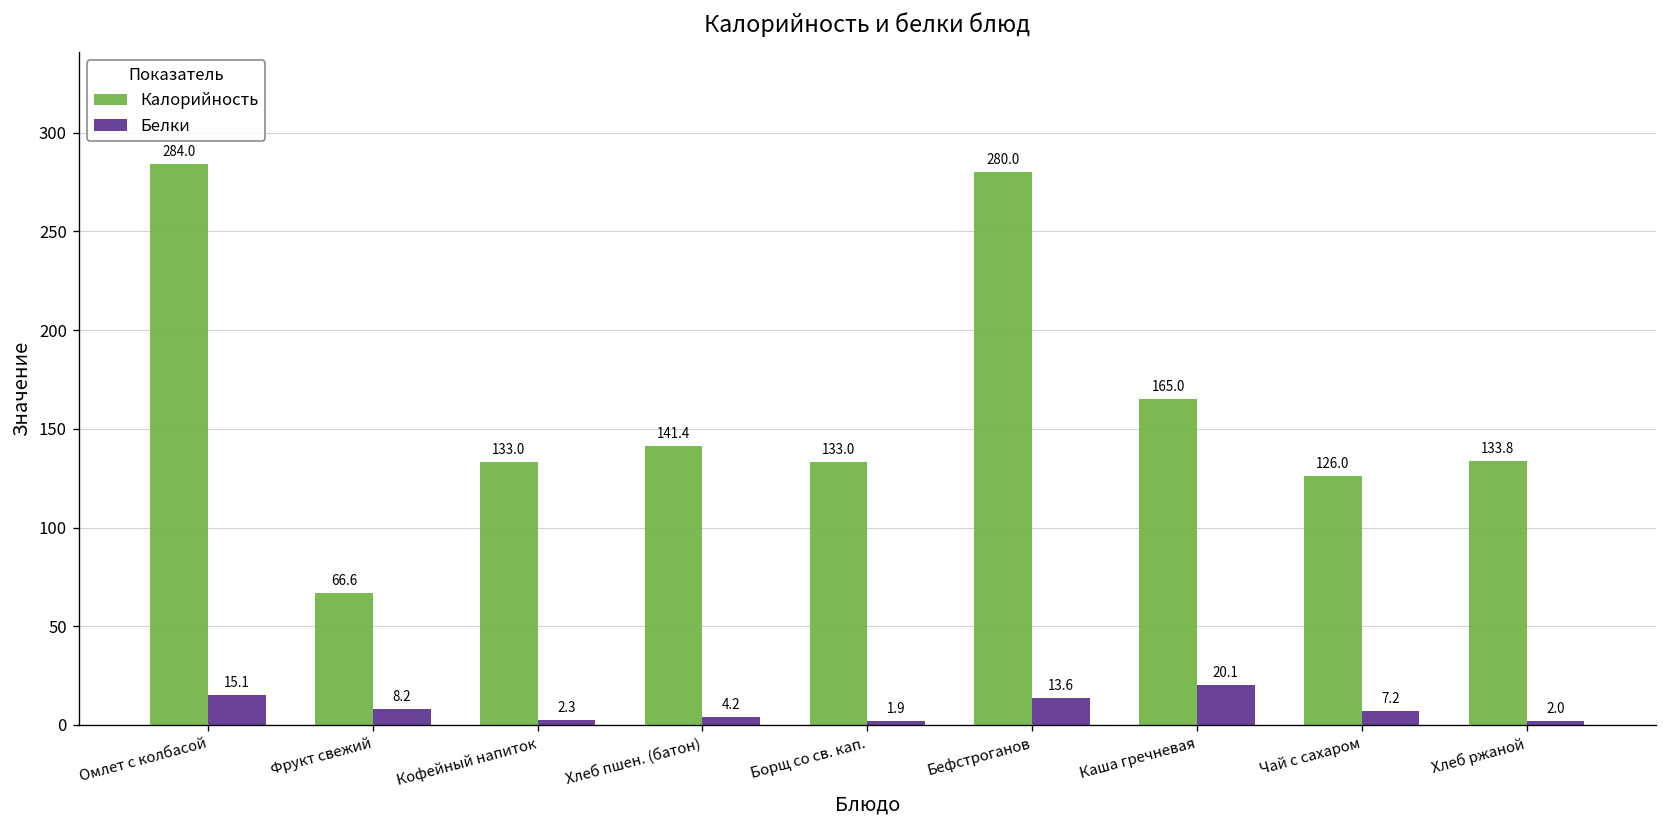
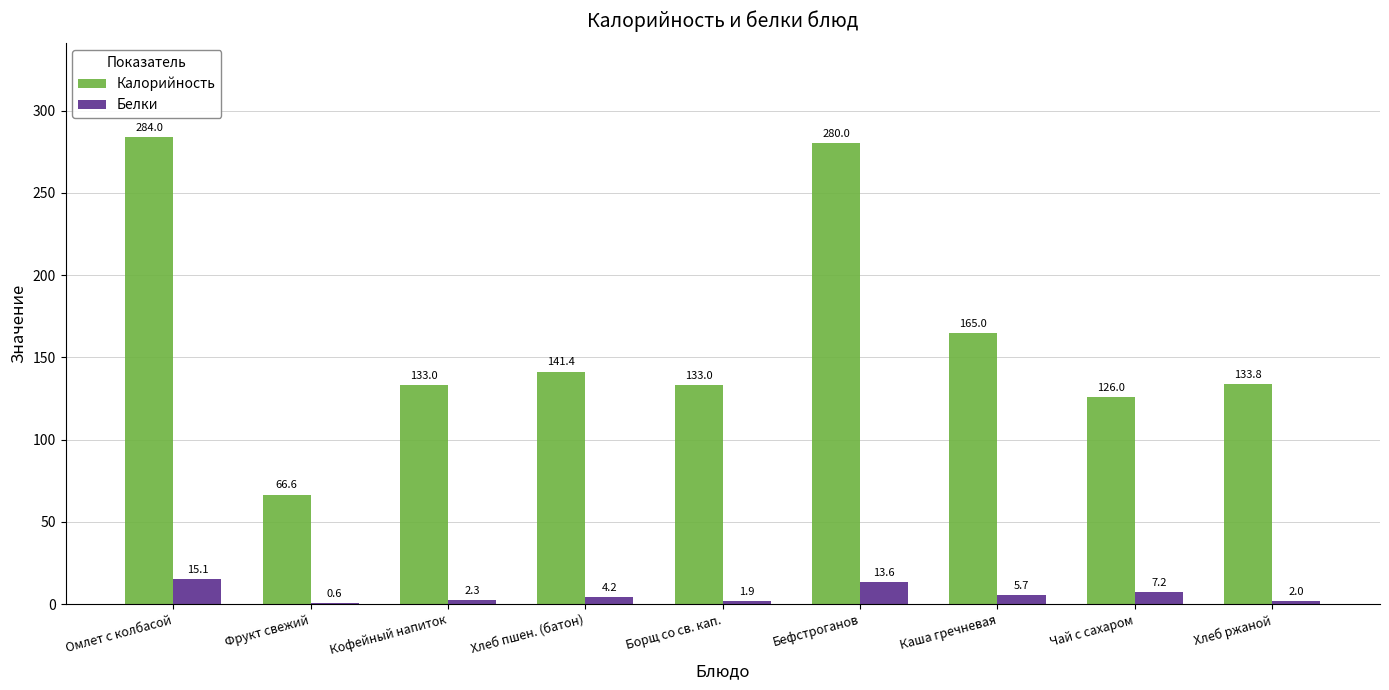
  {
    "Калорийность": {
      "Омлет с колбасой": 284.0,
      "Фрукт свежий": 66.6,
      "Кофейный напиток": 133.0,
      "Хлеб пшен. (батон)": 141.4,
      "Борщ со св. кап.": 133.0,
      "Бефстроганов": 280.0,
      "Каша гречневая": 165.0,
      "Чай с сахаром": 126.0,
      "Хлеб ржаной": 133.8
    },
    "Белки": {
      "Омлет с колбасой": 15.1,
-     "Фрукт свежий": 8.2,
+     "Фрукт свежий": 0.6,
      "Кофейный напиток": 2.3,
      "Хлеб пшен. (батон)": 4.2,
      "Борщ со св. кап.": 1.9,
      "Бефстроганов": 13.6,
-     "Каша гречневая": 20.1,
+     "Каша гречневая": 5.7,
      "Чай с сахаром": 7.2,
      "Хлеб ржаной": 2.0
    }
  }
